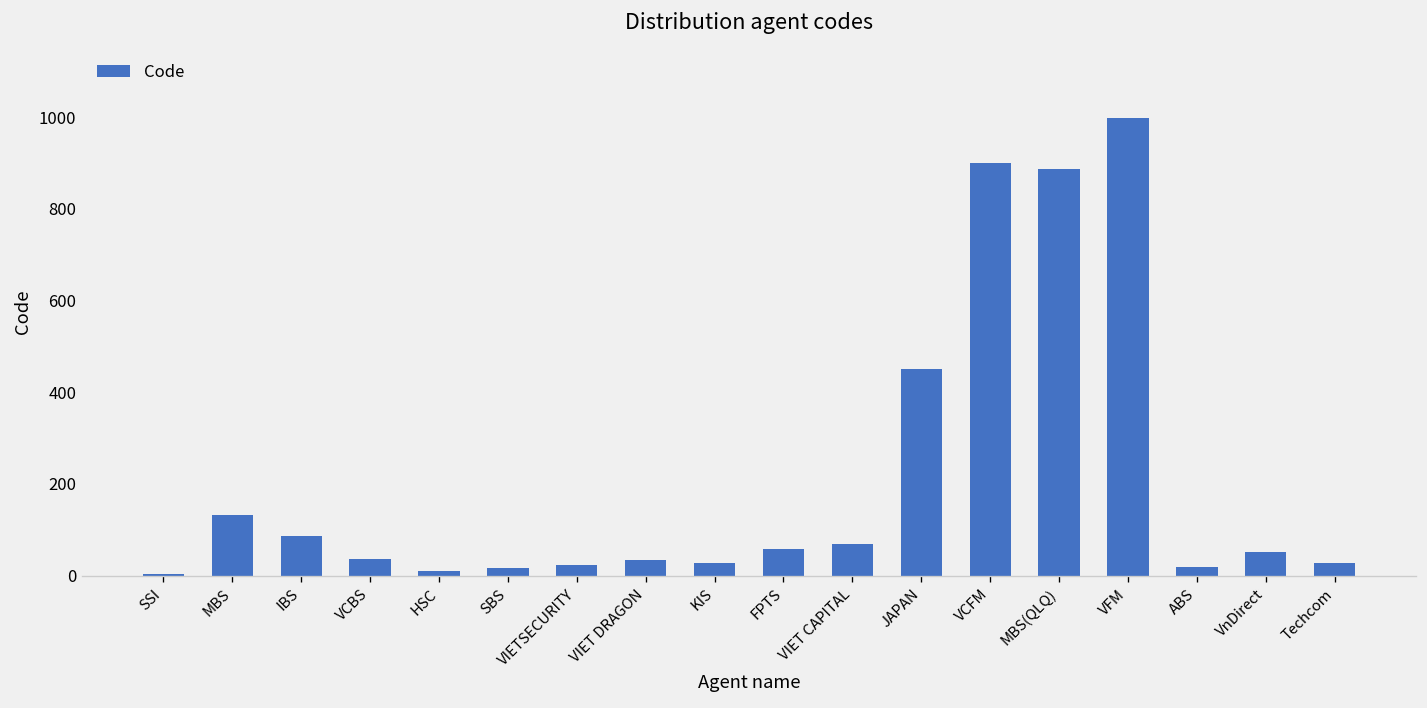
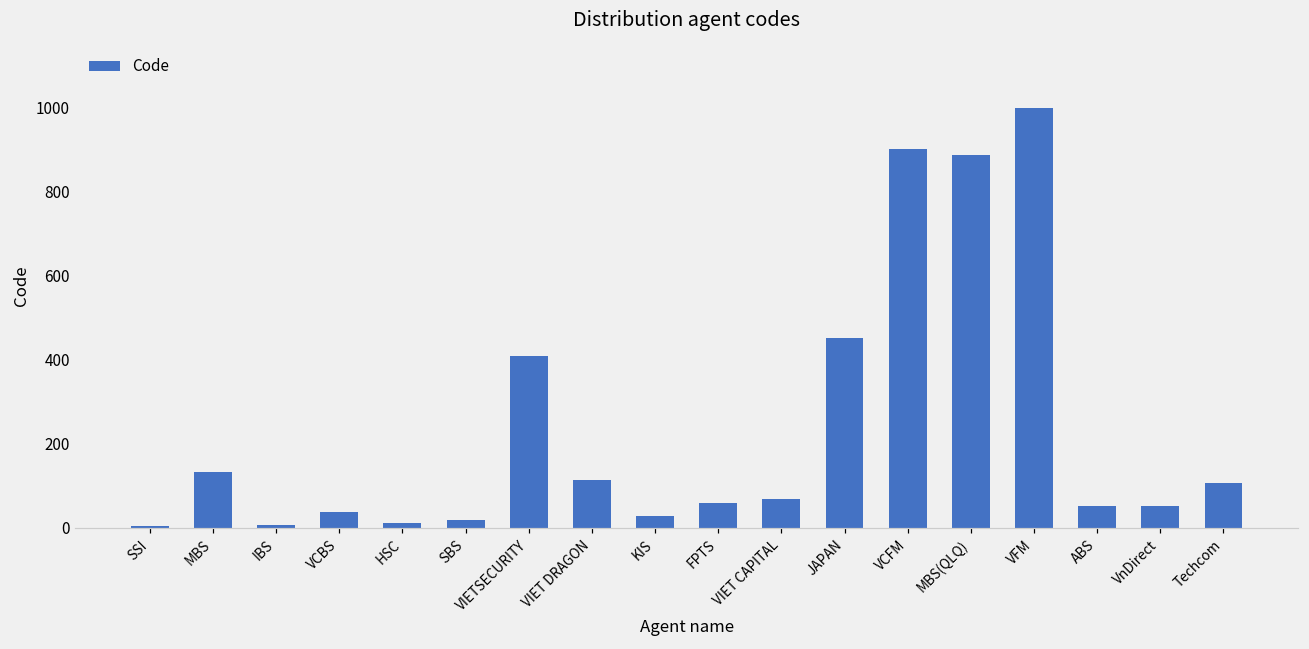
  {
    "MBS": 130,
-   "IBS": 90,
+   "IBS": 10,
    "VCBS": 40,
    "HSC": 10,
    "SBS": 20,
-   "VIETSECURITY": 20,
-   "VIET DRAGON": 30,
+   "VIETSECURITY": 410,
+   "VIET DRAGON": 110,
    "KIS": 30,
    "FPTS": 60,
    "VIET CAPITAL": 70,
    "JAPAN": 450,
    "VCFM": 900,
    "MBS(QLQ)": 890,
    "VFM": 1000,
-   "ABS": 20,
+   "ABS": 50,
    "VnDirect": 50,
-   "Techcom": 30
+   "Techcom": 110
  }
